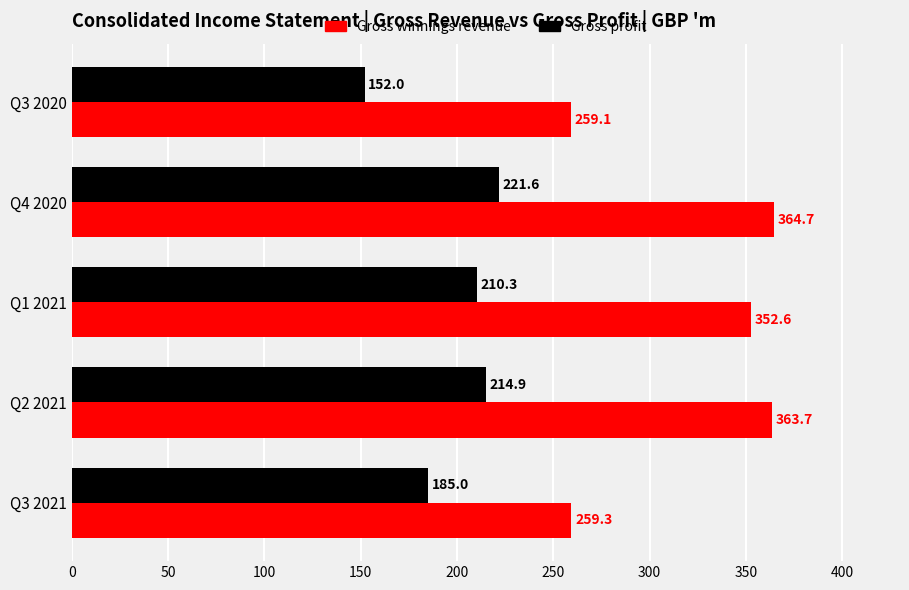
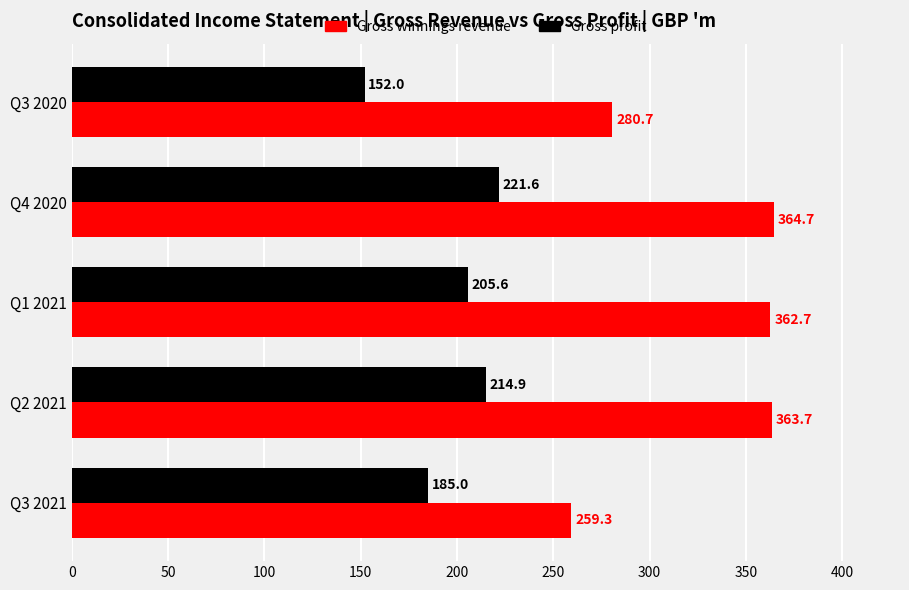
  {
    "Gross winnings revenue": {
-     "Q3 2020": 259.1,
+     "Q3 2020": 280.7,
      "Q4 2020": 364.7,
-     "Q1 2021": 352.6,
+     "Q1 2021": 362.7,
      "Q2 2021": 363.7,
      "Q3 2021": 259.3
    },
    "Gross profit": {
      "Q3 2020": 152.0,
      "Q4 2020": 221.6,
-     "Q1 2021": 210.3,
+     "Q1 2021": 205.6,
      "Q2 2021": 214.9,
      "Q3 2021": 185.0
    }
  }
